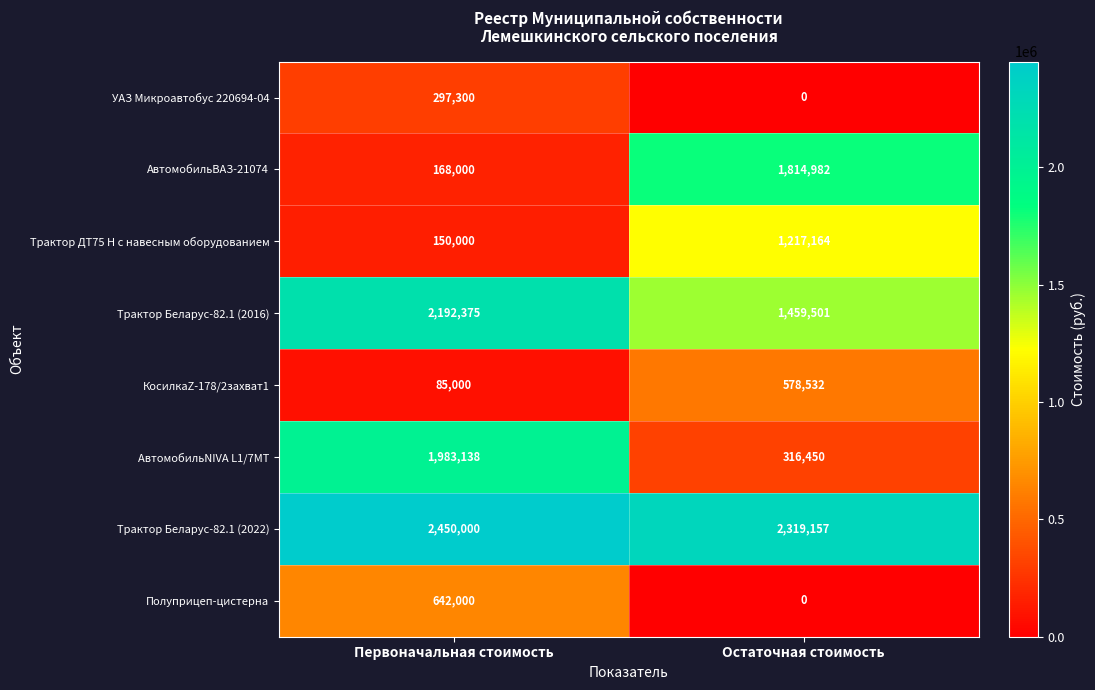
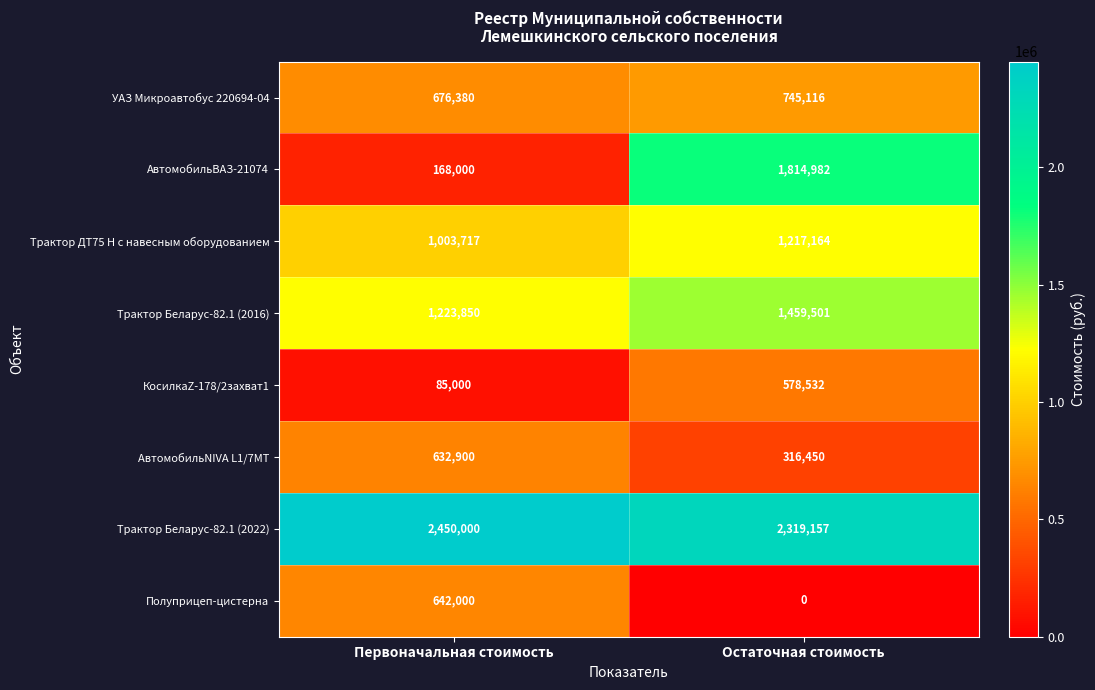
  {
    "УАЗ Микроавтобус 220694-04": {
-     "Первоначальная стоимость": "297,300",
-     "Остаточная стоимость": "0"
+     "Первоначальная стоимость": "676,380",
+     "Остаточная стоимость": "745,116"
    },
    "АвтомобильВАЗ-21074": {
      "Первоначальная стоимость": "168,000",
      "Остаточная стоимость": "1,814,982"
    },
    "Трактор ДТ75 Н с навесным оборудованием": {
-     "Первоначальная стоимость": "150,000",
+     "Первоначальная стоимость": "1,003,717",
      "Остаточная стоимость": "1,217,164"
    },
    "Трактор Беларус-82.1 (2016)": {
-     "Первоначальная стоимость": "2,192,375",
+     "Первоначальная стоимость": "1,223,850",
      "Остаточная стоимость": "1,459,501"
    },
    "КосилкаZ-178/2захват1": {
      "Первоначальная стоимость": "85,000",
      "Остаточная стоимость": "578,532"
    },
    "АвтомобильNIVA L1/7МТ": {
-     "Первоначальная стоимость": "1,983,138",
+     "Первоначальная стоимость": "632,900",
      "Остаточная стоимость": "316,450"
    },
    "Трактор Беларус-82.1 (2022)": {
      "Первоначальная стоимость": "2,450,000",
      "Остаточная стоимость": "2,319,157"
    },
    "Полуприцеп-цистерна": {
      "Первоначальная стоимость": "642,000",
      "Остаточная стоимость": "0"
    }
  }
